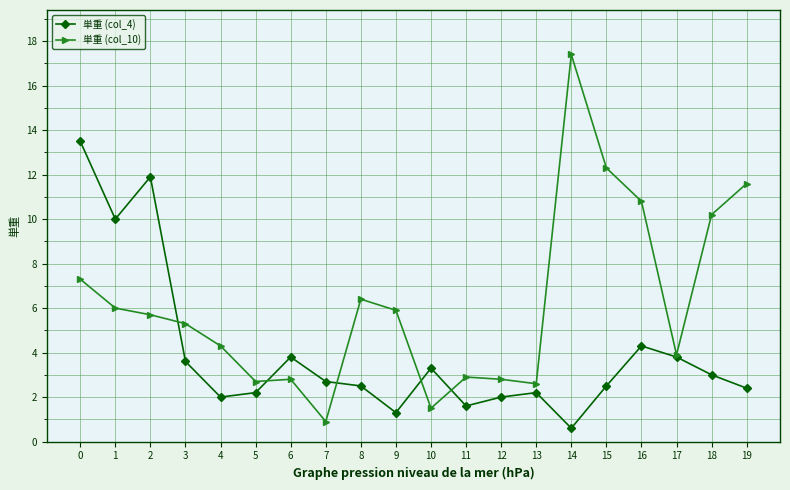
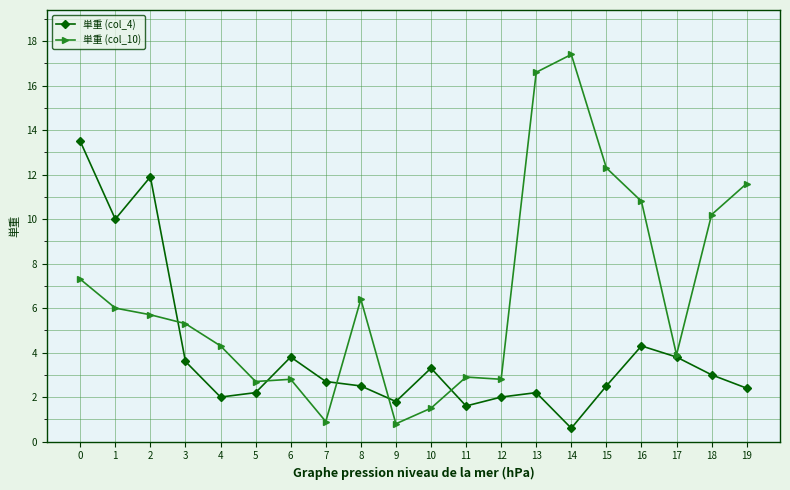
  {
    "単重 (col_4)": {
      "0": 13.5,
      "1": 10.0,
      "2": 11.9,
      "3": 3.6,
      "4": 2.0,
      "5": 2.2,
      "6": 3.8,
      "7": 2.7,
      "8": 2.5,
-     "9": 1.3,
+     "9": 1.8,
      "10": 3.3,
      "11": 1.6,
      "12": 2.0,
      "13": 2.2,
      "14": 0.6,
      "15": 2.5,
      "16": 4.3,
      "18": 3.0,
      "19": 2.4
    },
    "単重 (col_10)": {
      "0": 7.3,
      "1": 6.0,
      "2": 5.7,
      "3": 5.3,
      "4": 4.3,
      "5": 2.7,
      "6": 2.8,
      "7": 0.9,
      "8": 6.4,
-     "9": 5.9,
+     "9": 0.8,
      "10": 1.5,
      "11": 2.9,
      "12": 2.8,
-     "13": 2.6,
+     "13": 16.6,
      "14": 17.4,
      "15": 12.3,
      "16": 10.8,
      "18": 10.2,
      "19": 11.6
    }
  }
